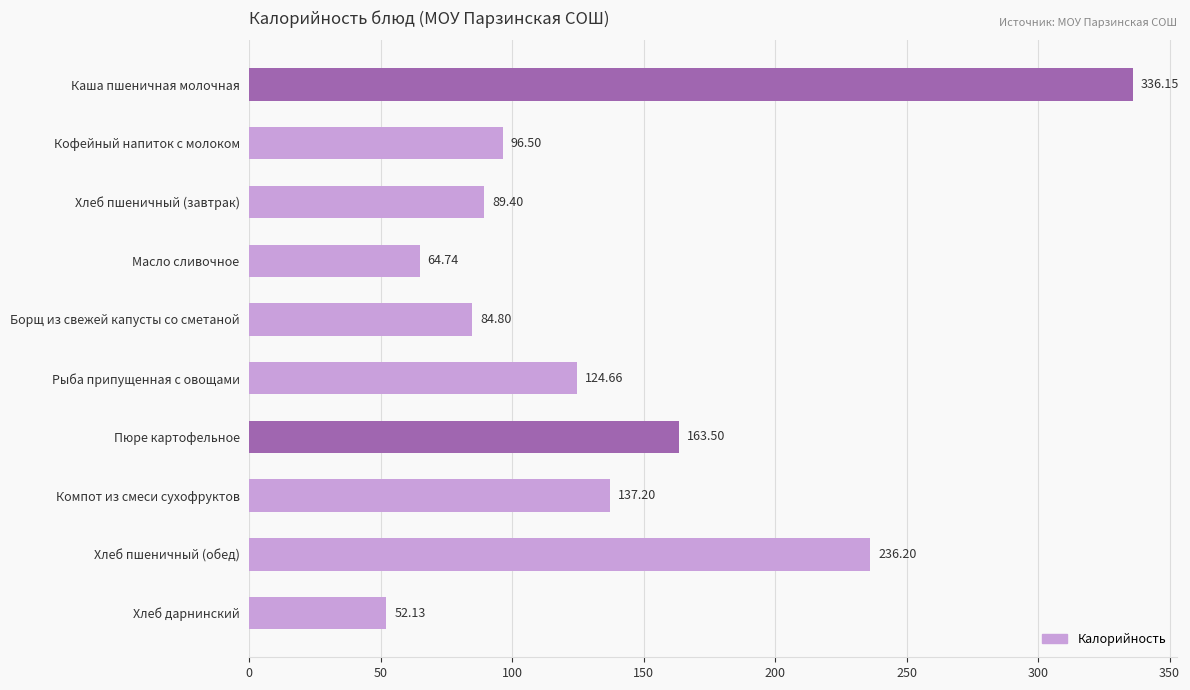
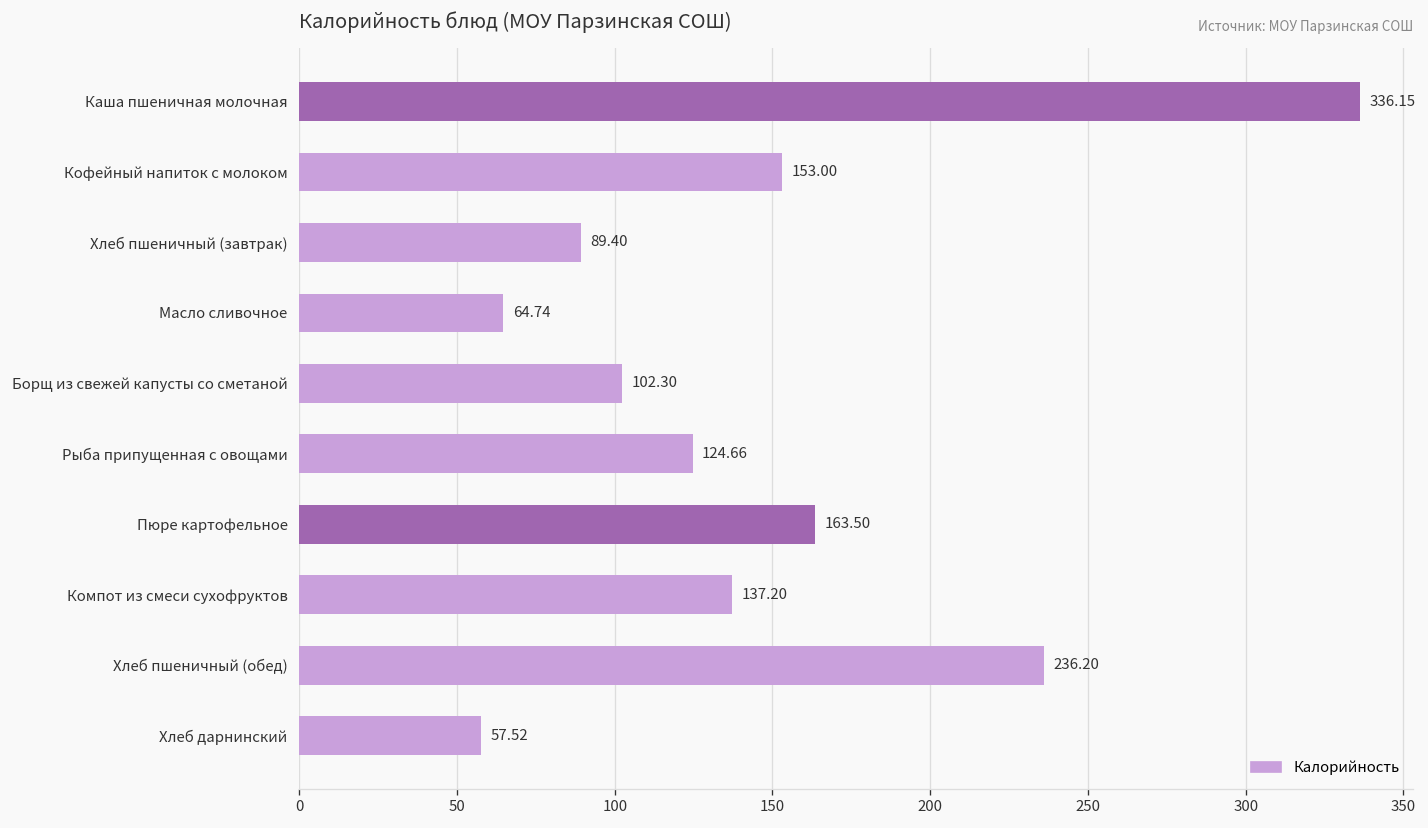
  {
    "Каша пшеничная молочная": 336.15,
-   "Кофейный напиток с молоком": 96.50,
+   "Кофейный напиток с молоком": 153.00,
    "Хлеб пшеничный (завтрак)": 89.40,
    "Масло сливочное": 64.74,
-   "Борщ из свежей капусты со сметаной": 84.80,
+   "Борщ из свежей капусты со сметаной": 102.30,
    "Рыба припущенная с овощами": 124.66,
    "Пюре картофельное": 163.50,
    "Компот из смеси сухофруктов": 137.20,
    "Хлеб пшеничный (обед)": 236.20,
-   "Хлеб дарнинский": 52.13
+   "Хлеб дарнинский": 57.52
  }
